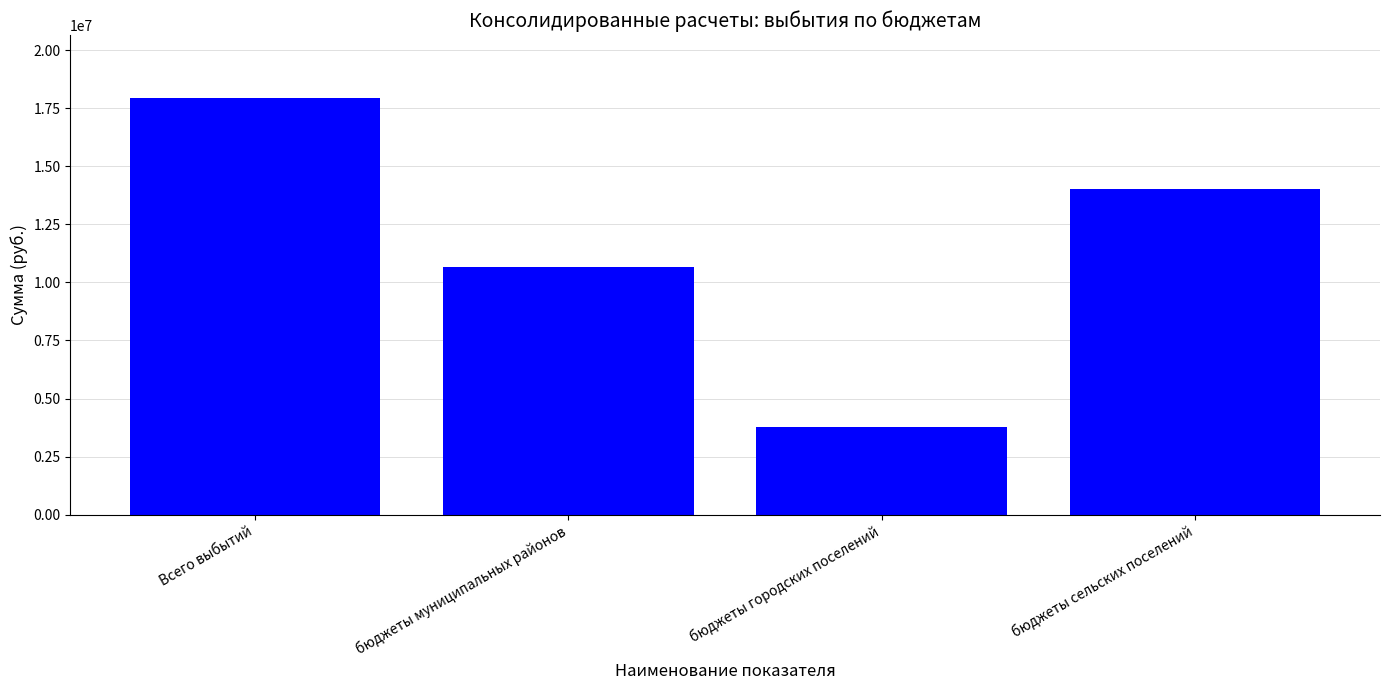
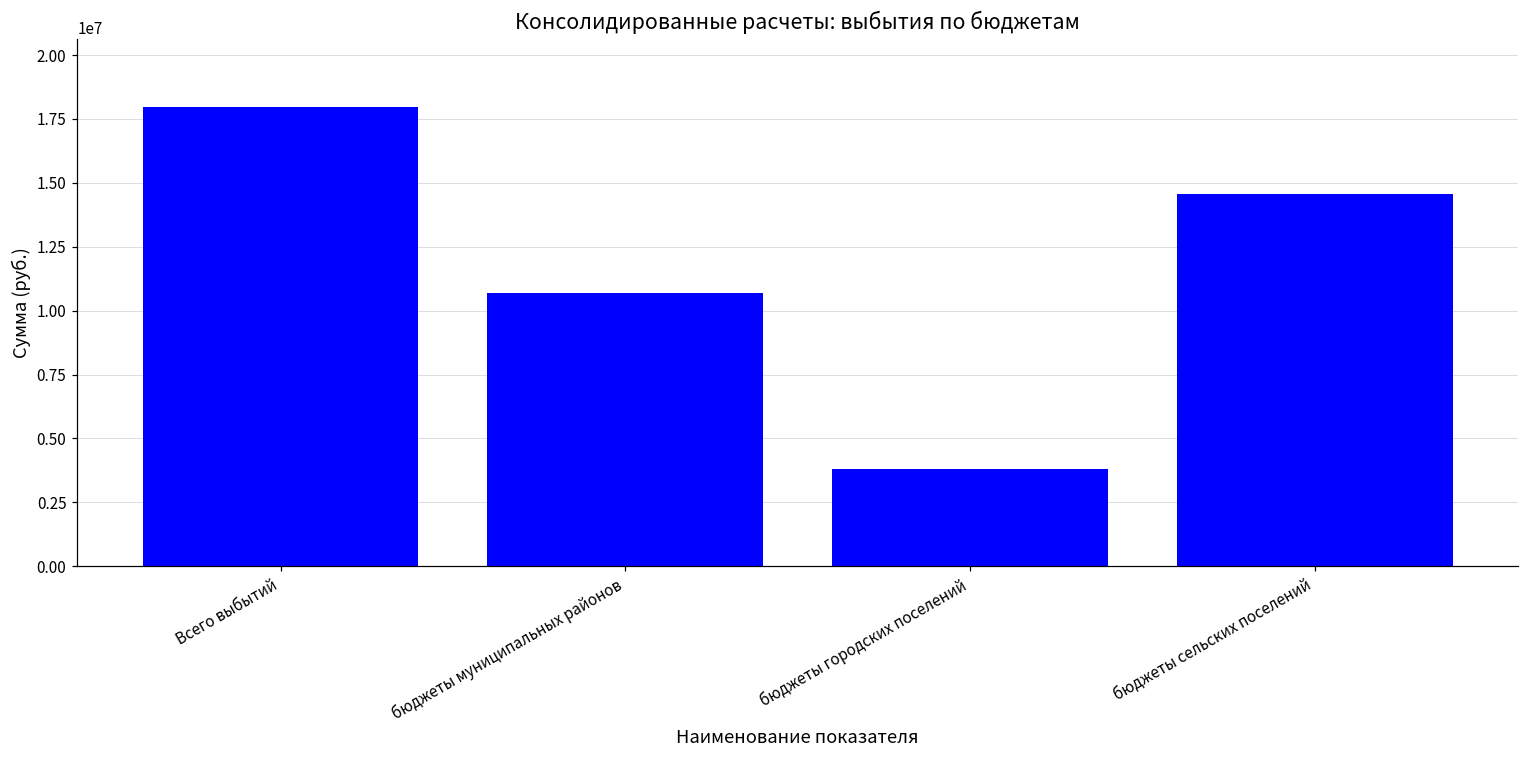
  {
    "Всего выбытий": 18000000,
    "бюджеты муниципальных районов": 10700000,
    "бюджеты городских поселений": 3800000,
-   "бюджеты сельских поселений": 14000000
+   "бюджеты сельских поселений": 14500000
  }
